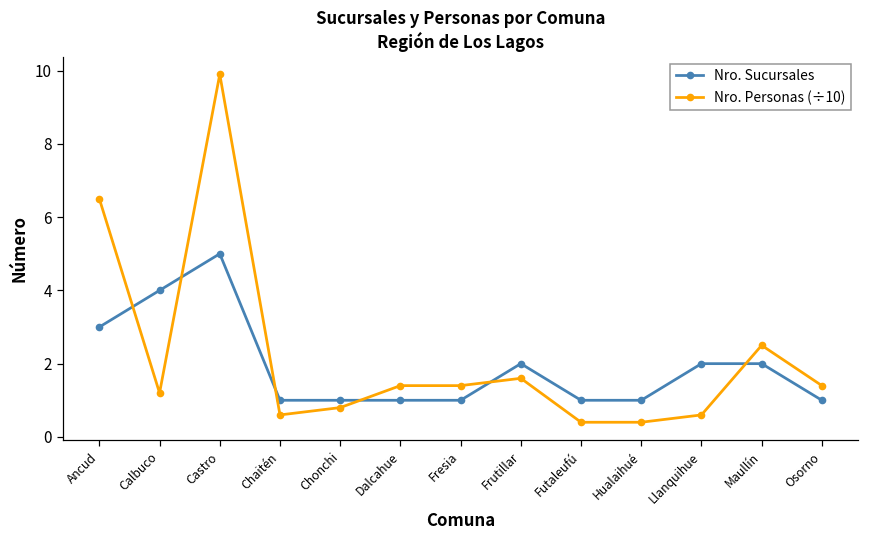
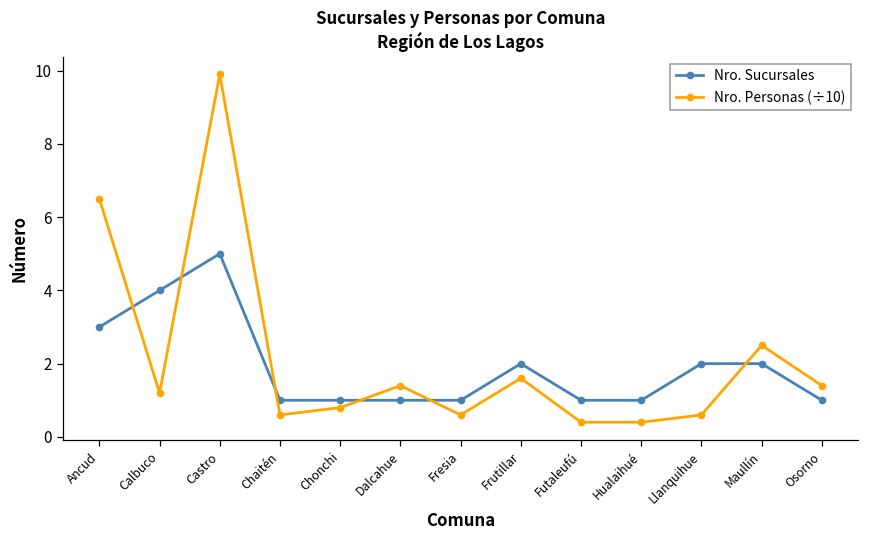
  {
    "Nro. Sucursales": {
      "Ancud": 3.0,
      "Calbuco": 4.0,
      "Castro": 5.0,
      "Chaitén": 1.0,
      "Chonchi": 1.0,
      "Dalcahue": 1.0,
      "Fresia": 1.0,
      "Frutillar": 2.0,
      "Futaleufú": 1.0,
      "Hualaihué": 1.0,
      "Llanquihue": 2.0,
      "Maullín": 2.0,
      "Osorno": 1.0
    },
    "Nro. Personas (÷10)": {
      "Ancud": 6.5,
      "Calbuco": 1.2,
      "Castro": 9.9,
      "Chaitén": 0.6,
      "Chonchi": 0.8,
      "Dalcahue": 1.4,
-     "Fresia": 1.4,
+     "Fresia": 0.6,
      "Frutillar": 1.6,
      "Futaleufú": 0.4,
      "Hualaihué": 0.4,
      "Llanquihue": 0.6,
      "Maullín": 2.5,
      "Osorno": 1.4
    }
  }
